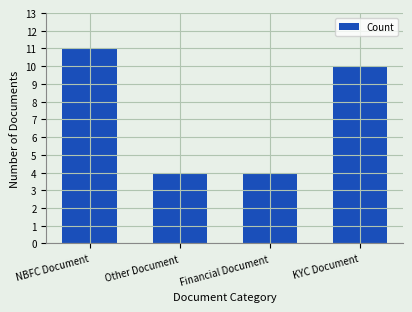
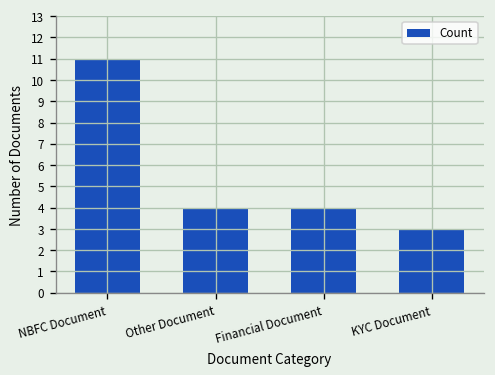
  {
    "NBFC Document": 11,
    "Other Document": 4,
    "Financial Document": 4,
-   "KYC Document": 10
+   "KYC Document": 3
  }
